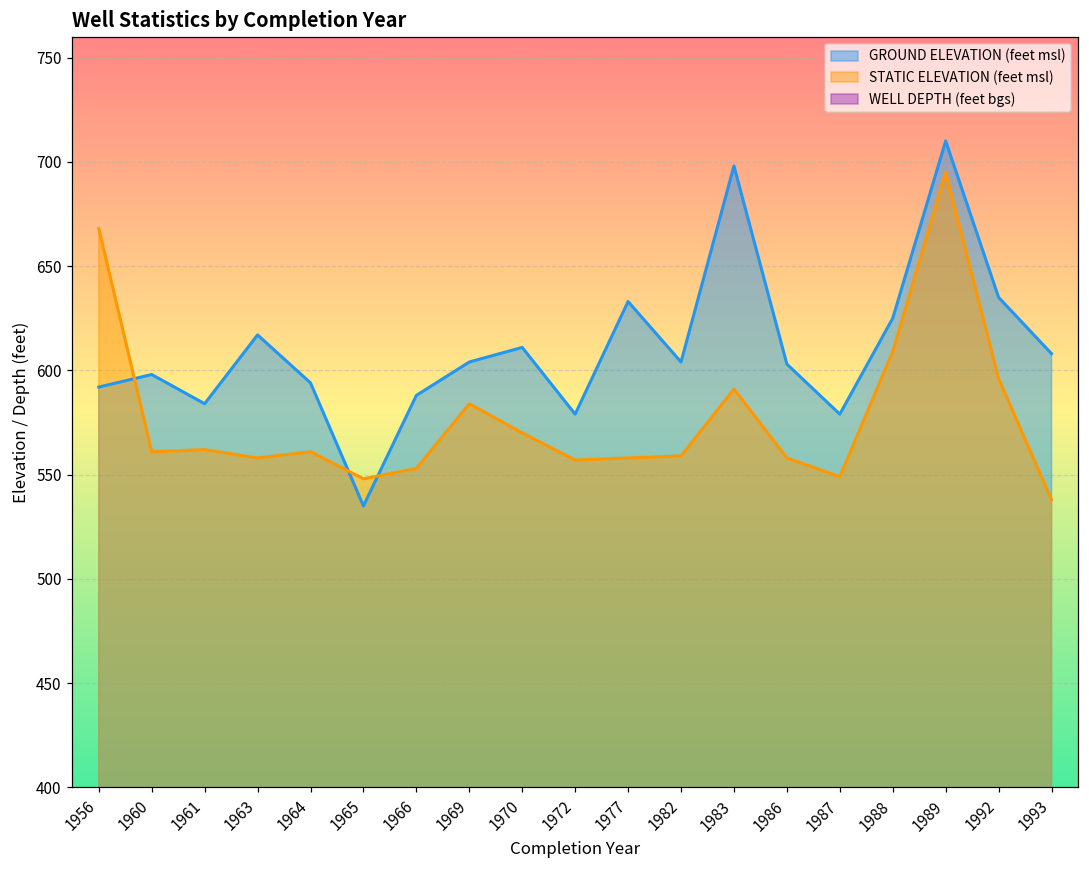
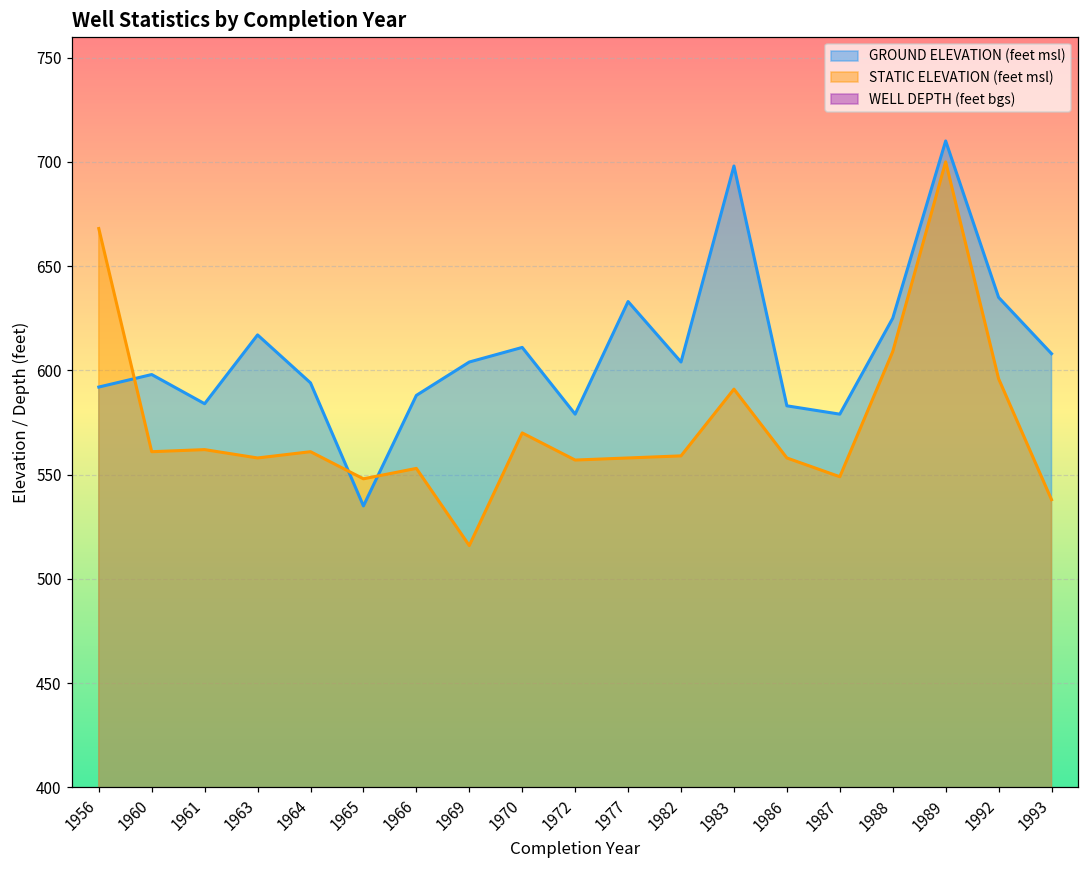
  {
    "GROUND ELEVATION (feet msl)": {
      "1956": 592,
      "1960": 598,
      "1961": 584,
      "1963": 617,
      "1964": 594,
      "1965": 535,
      "1966": 588,
      "1969": 604,
      "1970": 611,
      "1972": 579,
      "1977": 633,
      "1982": 604,
      "1983": 698,
-     "1986": 603,
+     "1986": 583,
      "1987": 579,
      "1988": 625,
      "1989": 710,
      "1992": 635,
      "1993": 608
    },
    "STATIC ELEVATION (feet msl)": {
      "1956": 668,
      "1960": 561,
      "1961": 562,
      "1963": 558,
      "1964": 561,
      "1965": 548,
      "1966": 553,
-     "1969": 584,
+     "1969": 516,
      "1970": 570,
      "1972": 557,
      "1977": 558,
      "1982": 559,
      "1983": 591,
      "1986": 558,
      "1987": 549,
      "1988": 609,
-     "1989": 695,
+     "1989": 700,
      "1992": 596,
      "1993": 538
    }
  }
